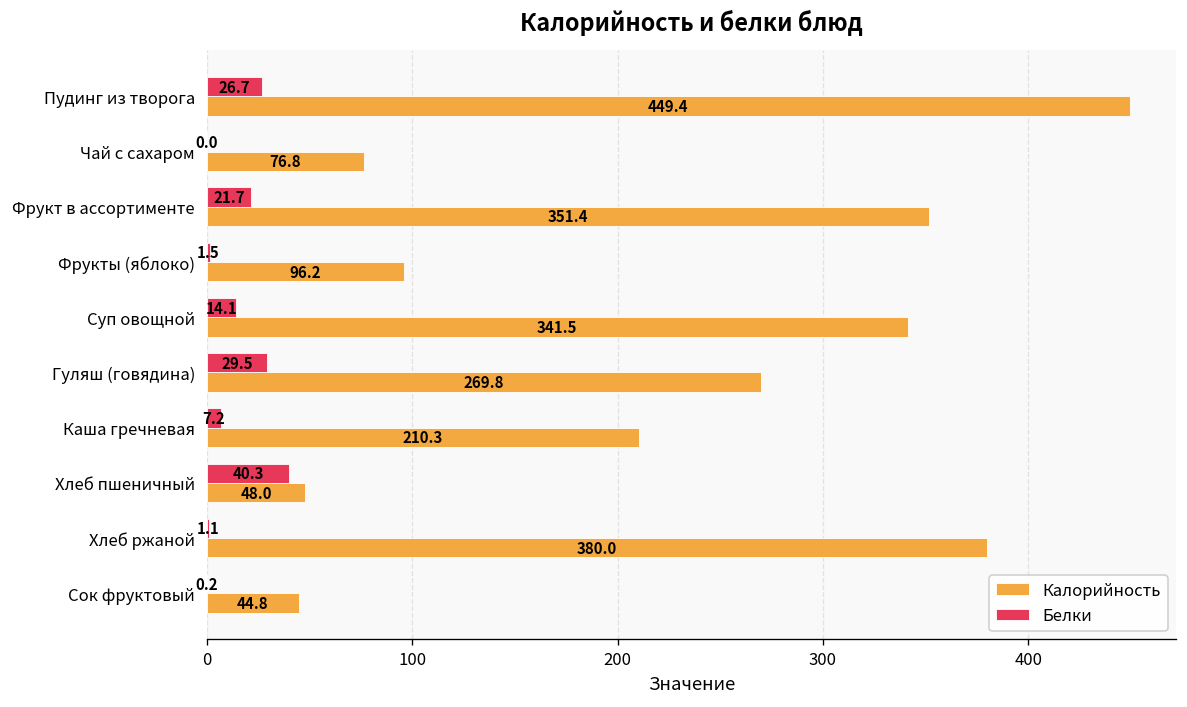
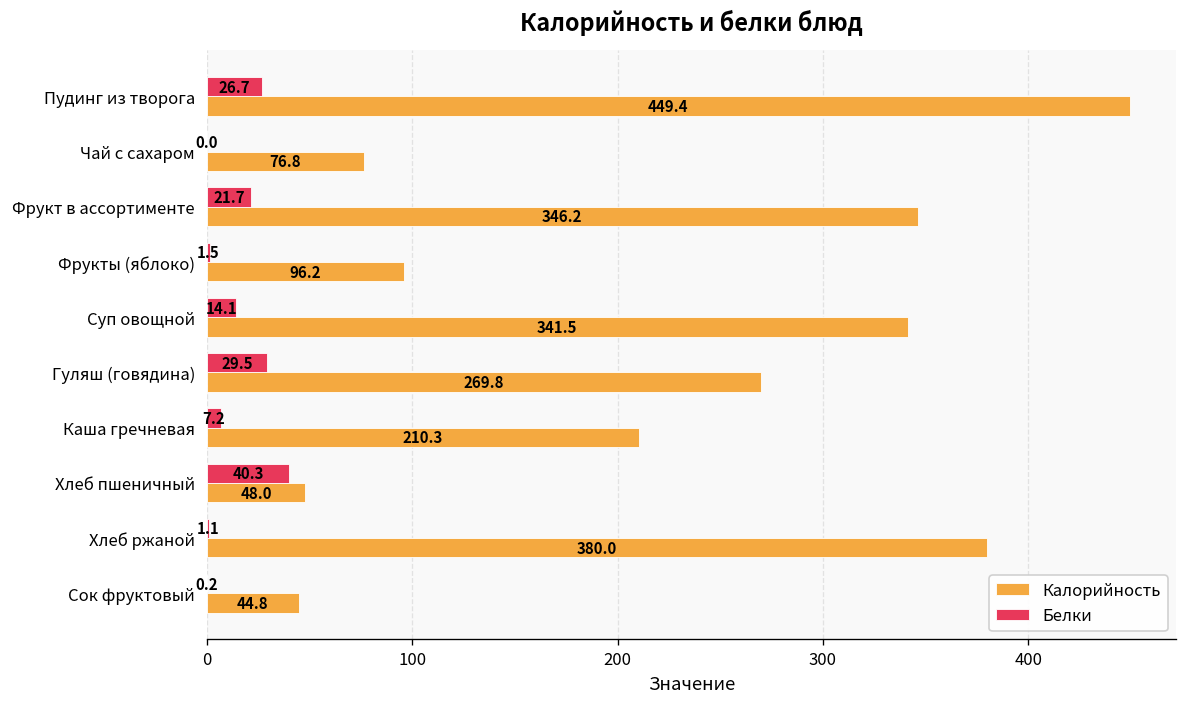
  {
    "Калорийность": {
      "Пудинг из творога": 449.4,
      "Чай с сахаром": 76.8,
-     "Фрукт в ассортименте": 351.4,
+     "Фрукт в ассортименте": 346.2,
      "Фрукты (яблоко)": 96.2,
      "Суп овощной": 341.5,
      "Гуляш (говядина)": 269.8,
      "Каша гречневая": 210.3,
      "Хлеб пшеничный": 48.0,
      "Хлеб ржаной": 380.0,
      "Сок фруктовый": 44.8
    },
    "Белки": {
      "Пудинг из творога": 26.7,
      "Чай с сахаром": 0.0,
      "Фрукт в ассортименте": 21.7,
      "Фрукты (яблоко)": 1.5,
      "Суп овощной": 14.1,
      "Гуляш (говядина)": 29.5,
      "Каша гречневая": 7.2,
      "Хлеб пшеничный": 40.3,
      "Хлеб ржаной": 1.1,
      "Сок фруктовый": 0.2
    }
  }
